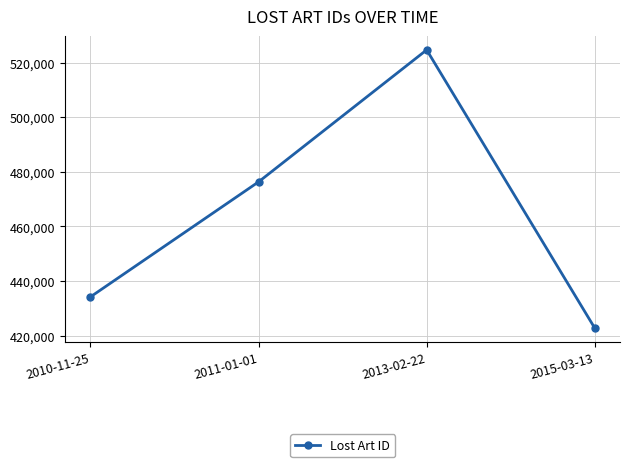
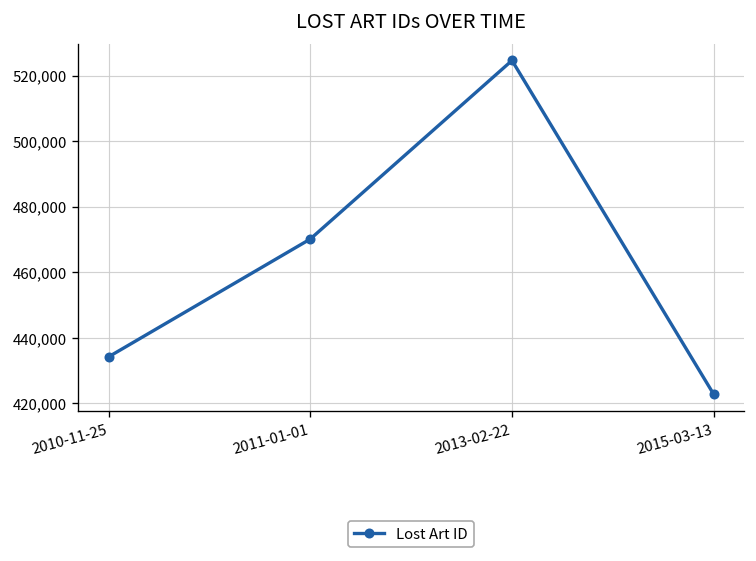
  {
    "2010-11-25": "434,000",
-   "2011-01-01": "476,000",
+   "2011-01-01": "470,000",
    "2013-02-22": "525,000",
    "2015-03-13": "423,000"
  }
